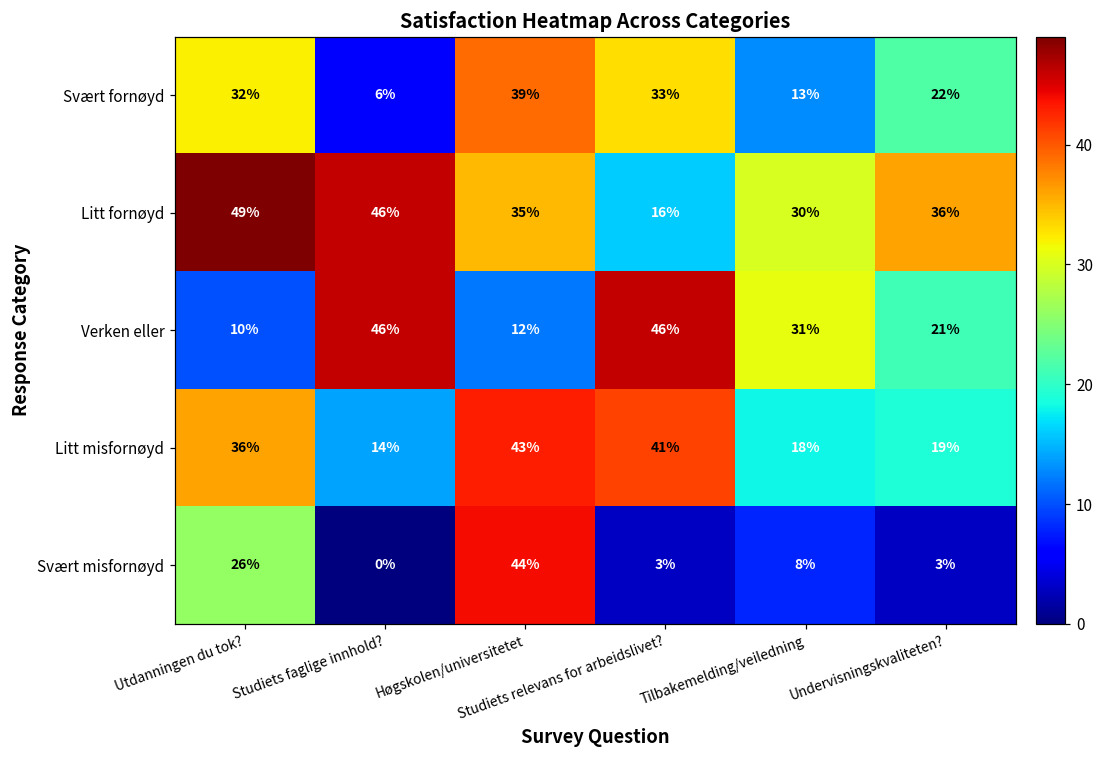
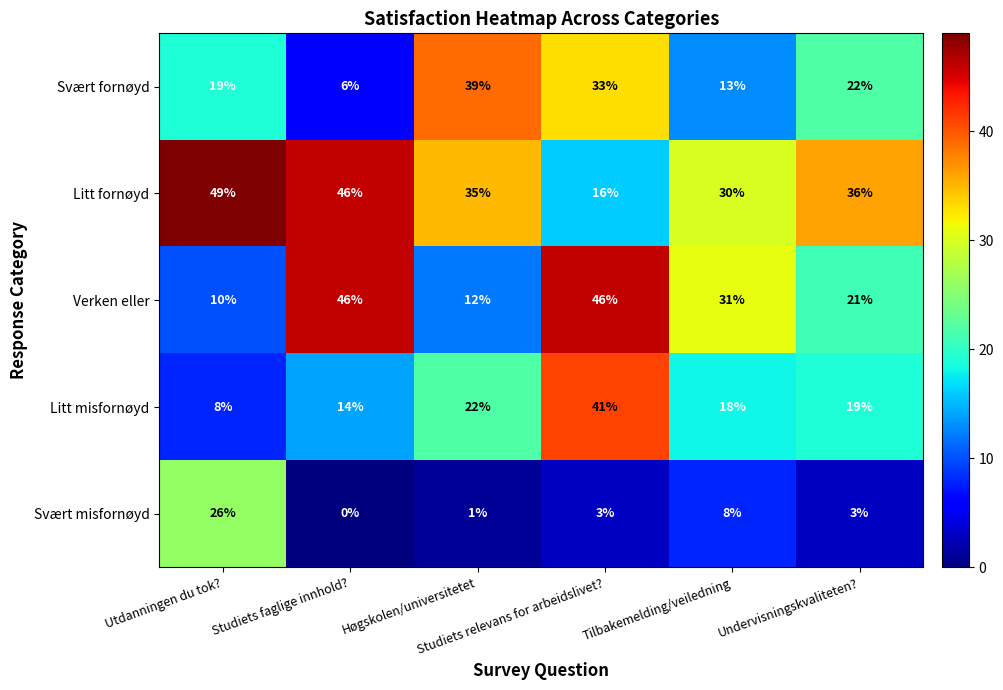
  {
    "Svært fornøyd": {
-     "Utdanningen du tok?": "32%",
+     "Utdanningen du tok?": "19%",
      "Studiets faglige innhold?": "6%",
      "Høgskolen/universitetet": "39%",
      "Studiets relevans for arbeidslivet?": "33%",
      "Tilbakemelding/veiledning": "13%",
      "Undervisningskvaliteten?": "22%"
    },
    "Litt fornøyd": {
      "Utdanningen du tok?": "49%",
      "Studiets faglige innhold?": "46%",
      "Høgskolen/universitetet": "35%",
      "Studiets relevans for arbeidslivet?": "16%",
      "Tilbakemelding/veiledning": "30%",
      "Undervisningskvaliteten?": "36%"
    },
    "Verken eller": {
      "Utdanningen du tok?": "10%",
      "Studiets faglige innhold?": "46%",
      "Høgskolen/universitetet": "12%",
      "Studiets relevans for arbeidslivet?": "46%",
      "Tilbakemelding/veiledning": "31%",
      "Undervisningskvaliteten?": "21%"
    },
    "Litt misfornøyd": {
-     "Utdanningen du tok?": "36%",
+     "Utdanningen du tok?": "8%",
      "Studiets faglige innhold?": "14%",
-     "Høgskolen/universitetet": "43%",
+     "Høgskolen/universitetet": "22%",
      "Studiets relevans for arbeidslivet?": "41%",
      "Tilbakemelding/veiledning": "18%",
      "Undervisningskvaliteten?": "19%"
    },
    "Svært misfornøyd": {
      "Utdanningen du tok?": "26%",
      "Studiets faglige innhold?": "0%",
-     "Høgskolen/universitetet": "44%",
+     "Høgskolen/universitetet": "1%",
      "Studiets relevans for arbeidslivet?": "3%",
      "Tilbakemelding/veiledning": "8%",
      "Undervisningskvaliteten?": "3%"
    }
  }
